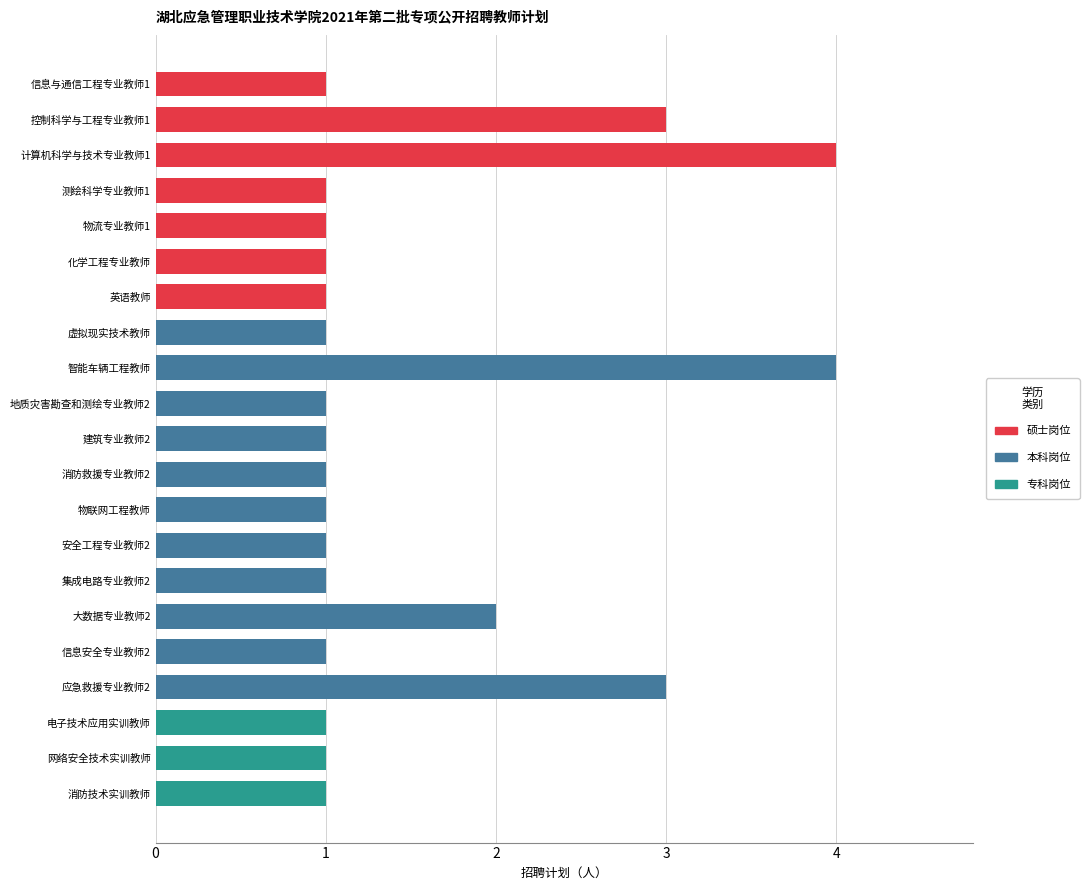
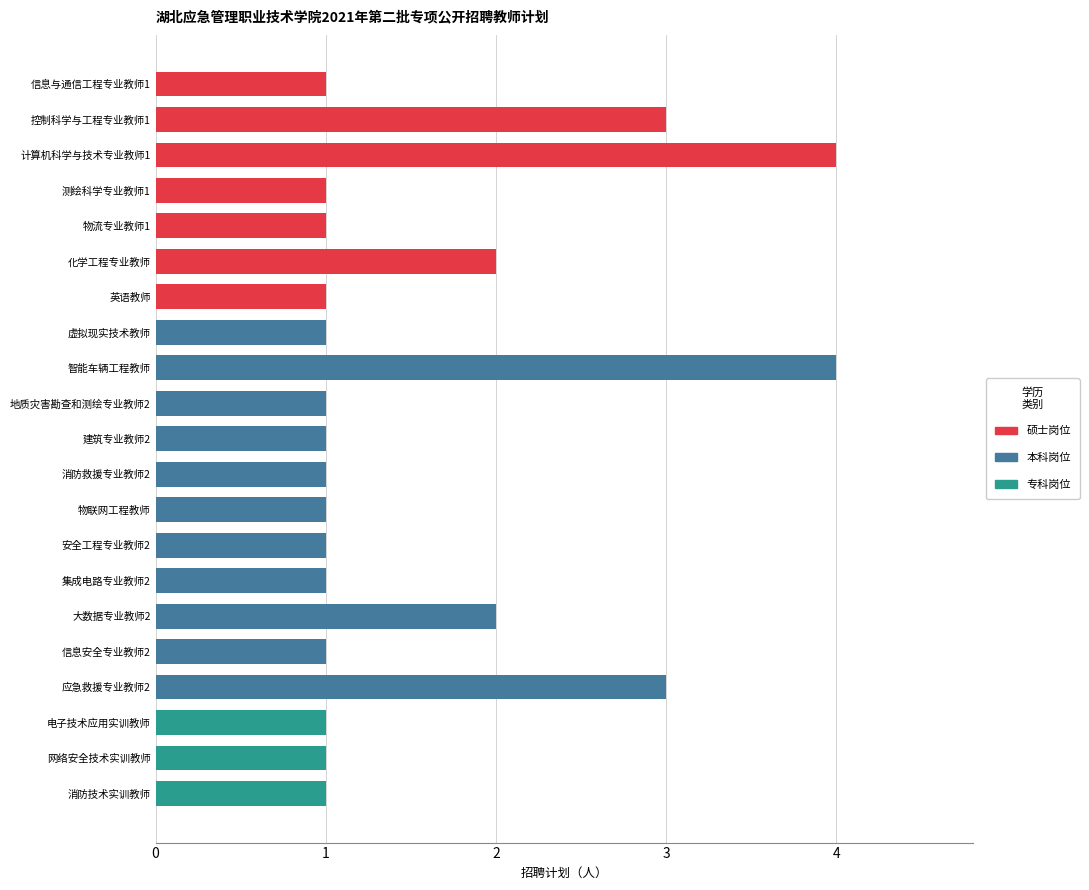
  {
    "信息与通信工程专业教师1": 1,
    "控制科学与工程专业教师1": 3,
    "计算机科学与技术专业教师1": 4,
    "测绘科学专业教师1": 1,
    "物流专业教师1": 1,
-   "化学工程专业教师": 1,
+   "化学工程专业教师": 2,
    "英语教师": 1,
    "虚拟现实技术教师": 1,
    "智能车辆工程教师": 4,
    "地质灾害勘查和测绘专业教师2": 1,
    "建筑专业教师2": 1,
    "消防救援专业教师2": 1,
    "物联网工程教师": 1,
    "安全工程专业教师2": 1,
    "集成电路专业教师2": 1,
    "大数据专业教师2": 2,
    "信息安全专业教师2": 1,
    "应急救援专业教师2": 3,
    "电子技术应用实训教师": 1,
    "网络安全技术实训教师": 1,
    "消防技术实训教师": 1
  }
